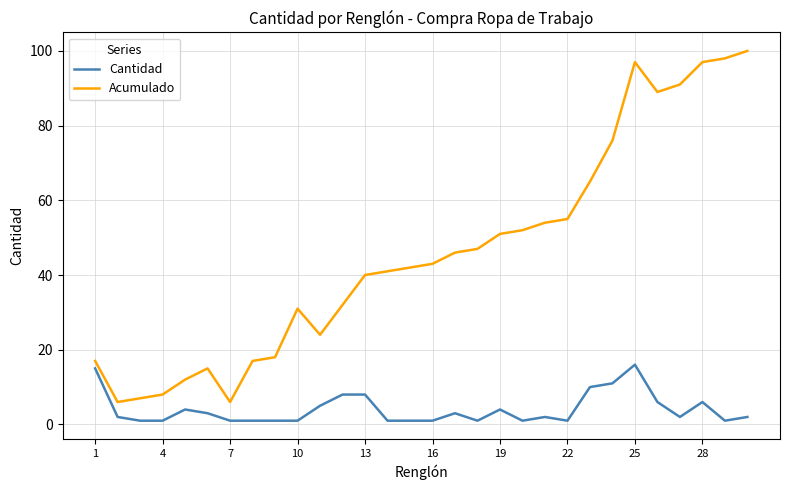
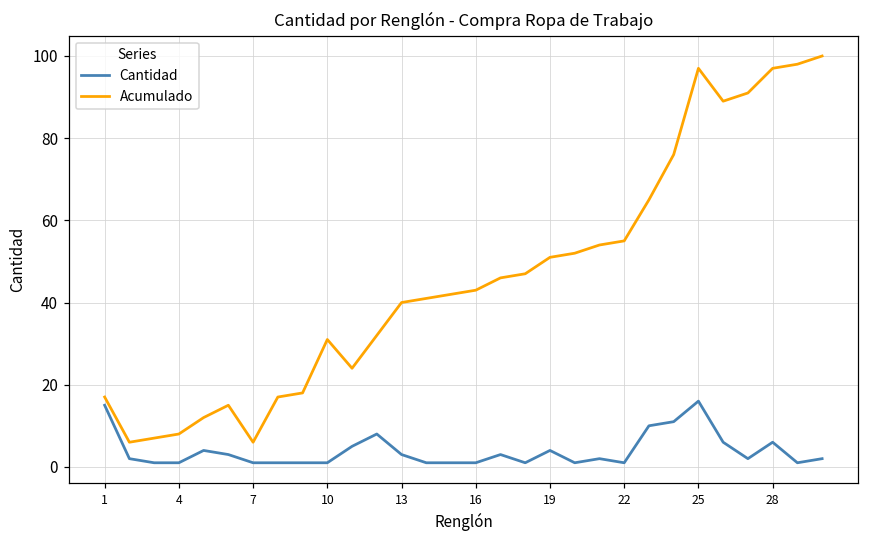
  {
    "Cantidad": {
      "1": 15,
      "4": 1,
      "7": 1,
      "10": 1,
-     "13": 8,
+     "13": 3,
      "16": 1,
      "19": 4,
      "22": 1,
      "25": 16,
      "28": 6
    },
    "Acumulado": {
      "1": 17,
      "4": 8,
      "7": 6,
      "10": 31,
      "13": 40,
      "16": 43,
      "19": 51,
      "22": 55,
      "25": 97,
      "28": 97
    }
  }
